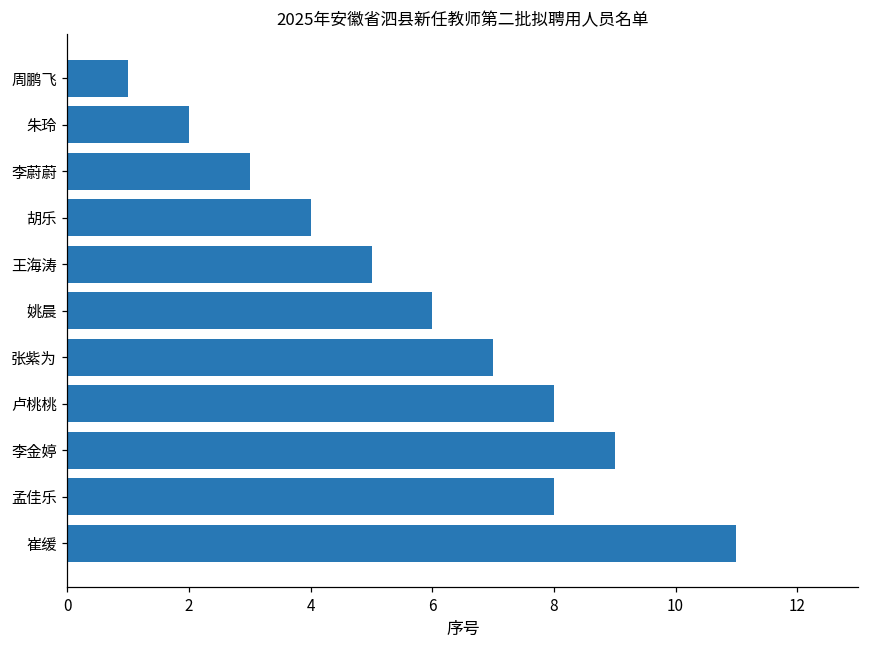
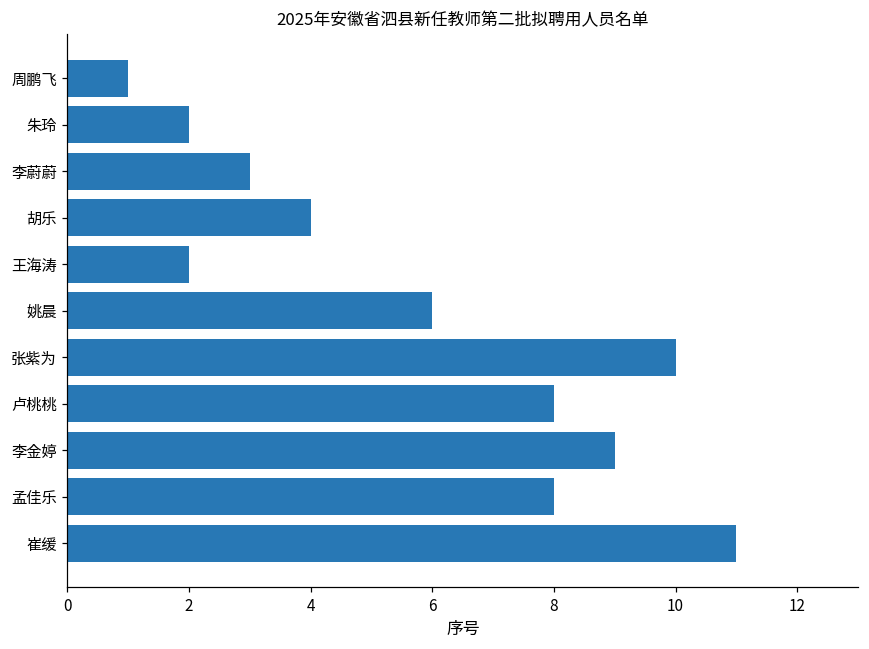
  {
    "周鹏飞": 1,
    "朱玲": 2,
    "李蔚蔚": 3,
    "胡乐": 4,
-   "王海涛": 5,
+   "王海涛": 2,
    "姚晨": 6,
-   "张紫为": 7,
+   "张紫为": 10,
    "卢桃桃": 8,
    "李金婷": 9,
    "孟佳乐": 8,
    "崔缓": 11
  }
